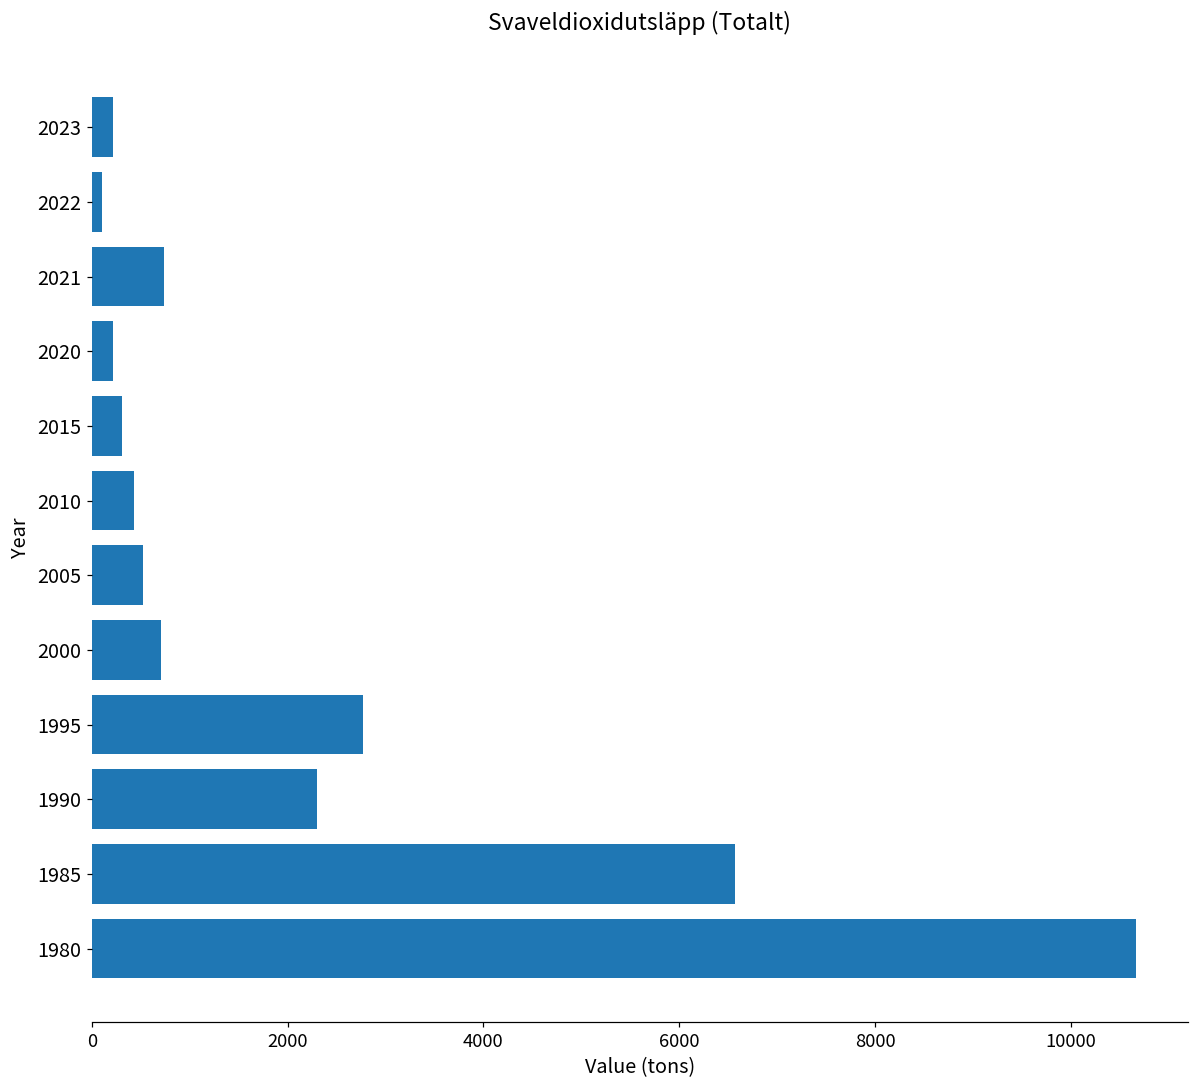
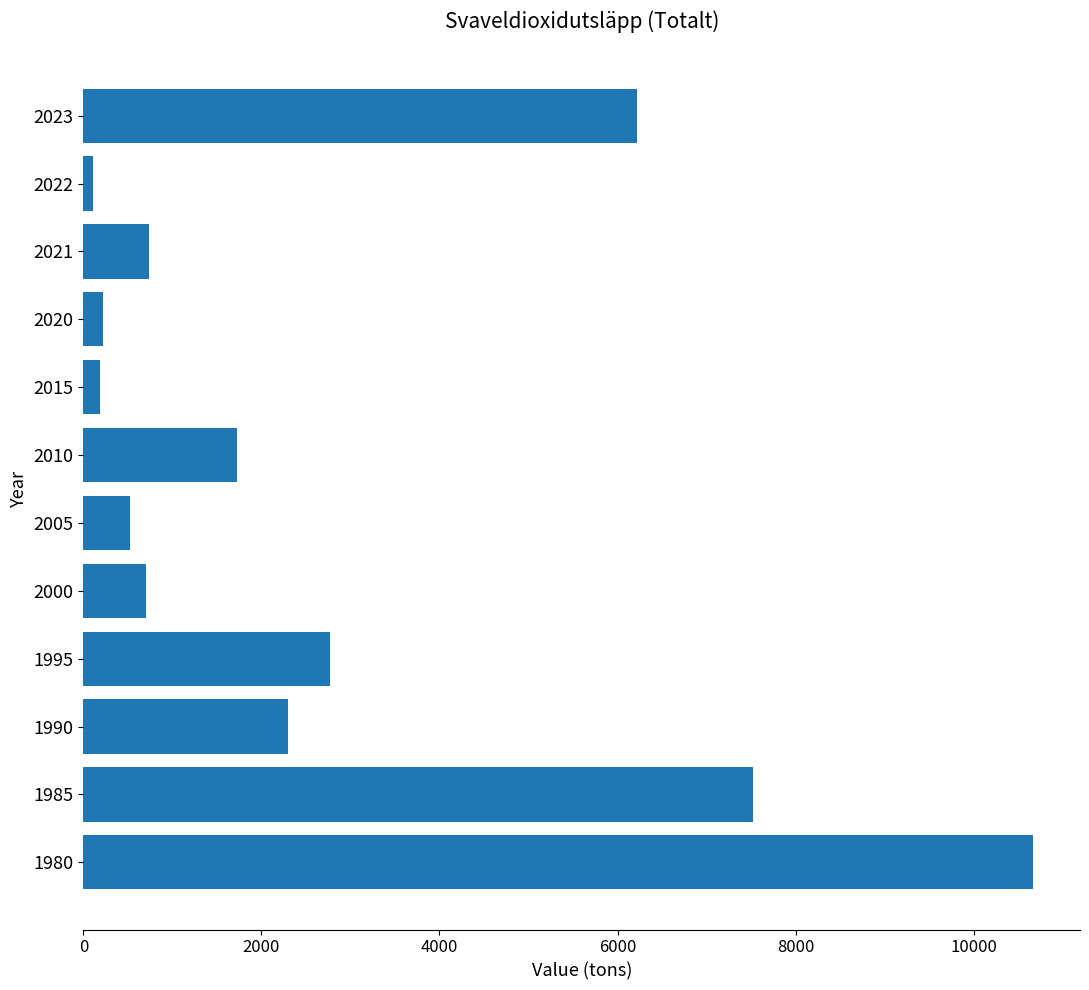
  {
-   "2023": 200,
+   "2023": 6200,
    "2022": 100,
    "2021": 700,
    "2020": 200,
-   "2015": 300,
-   "2010": 400,
+   "2015": 200,
+   "2010": 1700,
    "2005": 500,
    "2000": 700,
    "1995": 2800,
    "1990": 2300,
-   "1985": 6600,
+   "1985": 7500,
    "1980": 10700
  }
